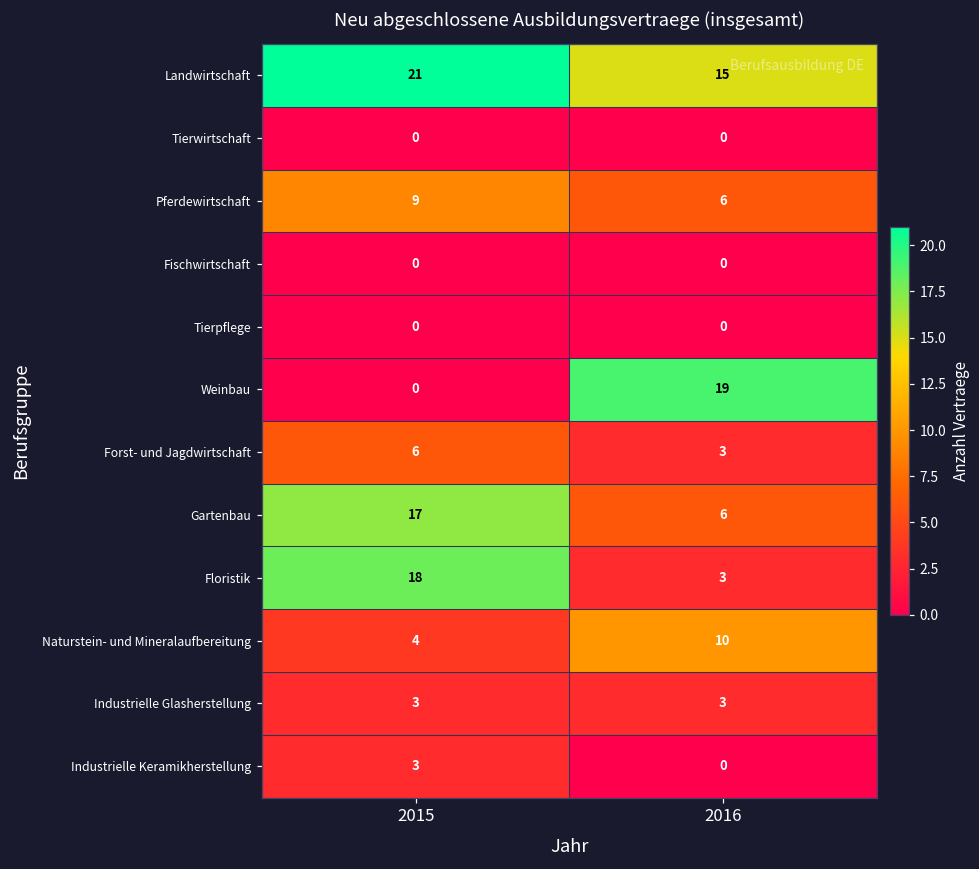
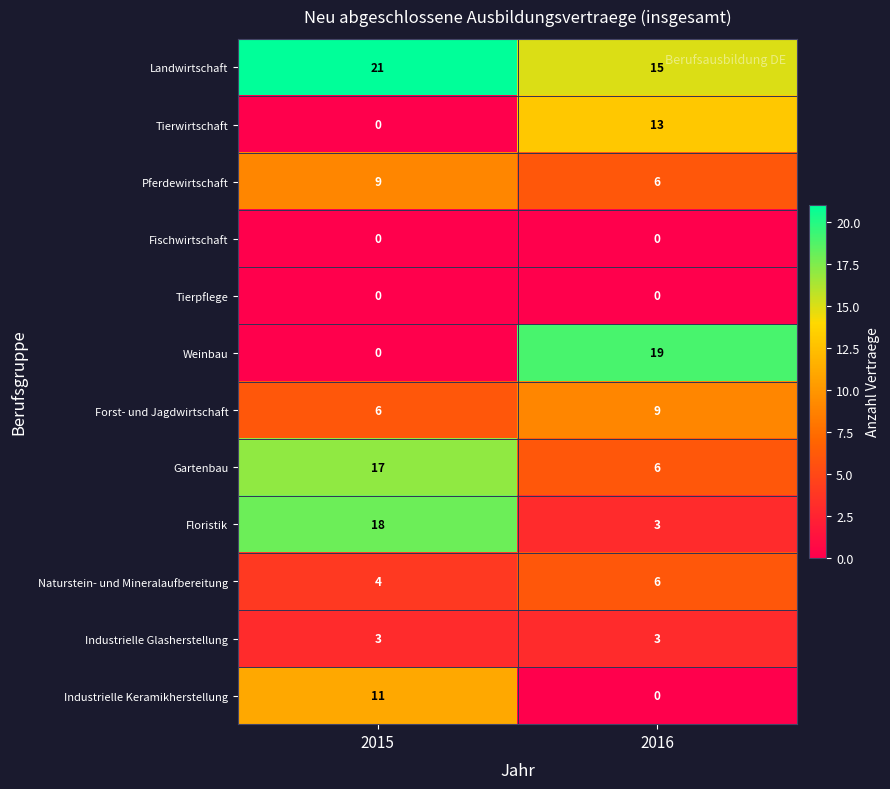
  {
    "Landwirtschaft": {
      "2015": 21
    },
    "Tierwirtschaft": {
      "2015": 0,
-     "2016": 0
+     "2016": 13
    },
    "Pferdewirtschaft": {
      "2015": 9,
      "2016": 6
    },
    "Fischwirtschaft": {
      "2015": 0,
      "2016": 0
    },
    "Tierpflege": {
      "2015": 0,
      "2016": 0
    },
    "Weinbau": {
      "2015": 0,
      "2016": 19
    },
    "Forst- und Jagdwirtschaft": {
      "2015": 6,
-     "2016": 3
+     "2016": 9
    },
    "Gartenbau": {
      "2015": 17,
      "2016": 6
    },
    "Floristik": {
      "2015": 18,
      "2016": 3
    },
    "Naturstein- und Mineralaufbereitung": {
      "2015": 4,
-     "2016": 10
+     "2016": 6
    },
    "Industrielle Glasherstellung": {
      "2015": 3,
      "2016": 3
    },
    "Industrielle Keramikherstellung": {
-     "2015": 3,
+     "2015": 11,
      "2016": 0
    }
  }
